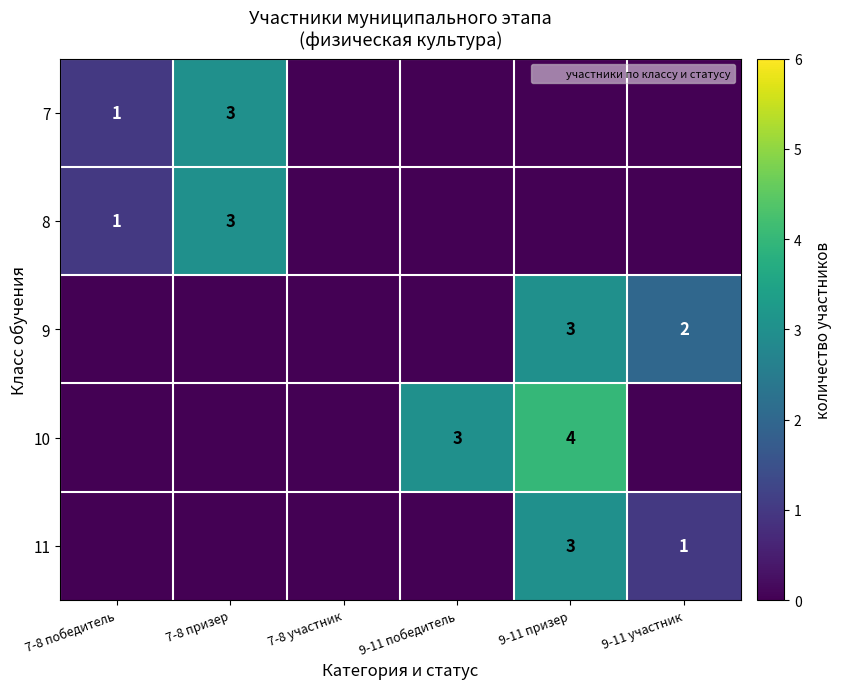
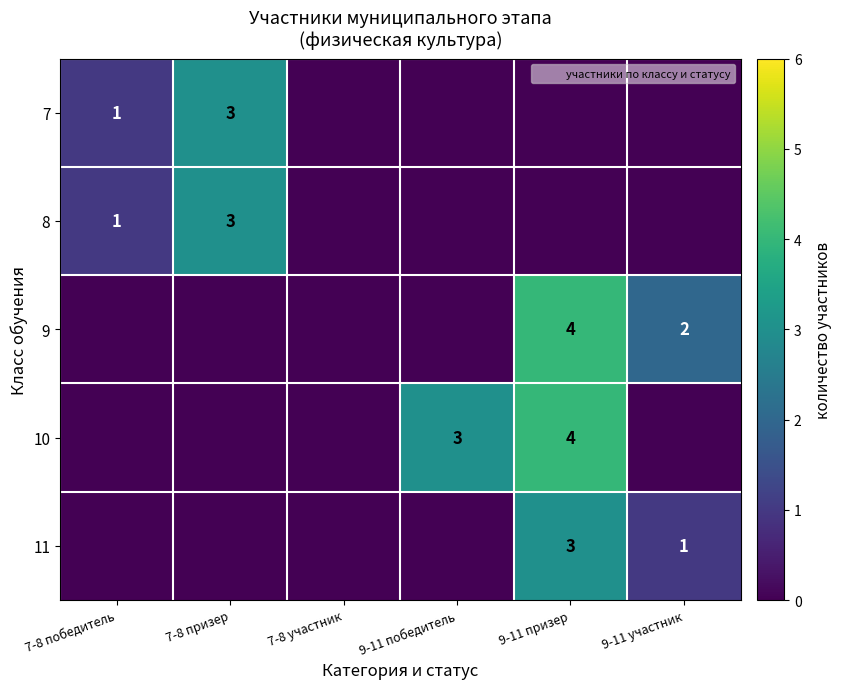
  {
    "7": {
      "7-8 победитель": 1,
      "7-8 призер": 3
    },
    "8": {
      "7-8 победитель": 1,
      "7-8 призер": 3
    },
    "9": {
-     "9-11 призер": 3,
+     "9-11 призер": 4,
      "9-11 участник": 2
    },
    "10": {
      "9-11 победитель": 3,
      "9-11 призер": 4
    },
    "11": {
      "9-11 призер": 3,
      "9-11 участник": 1
    }
  }
